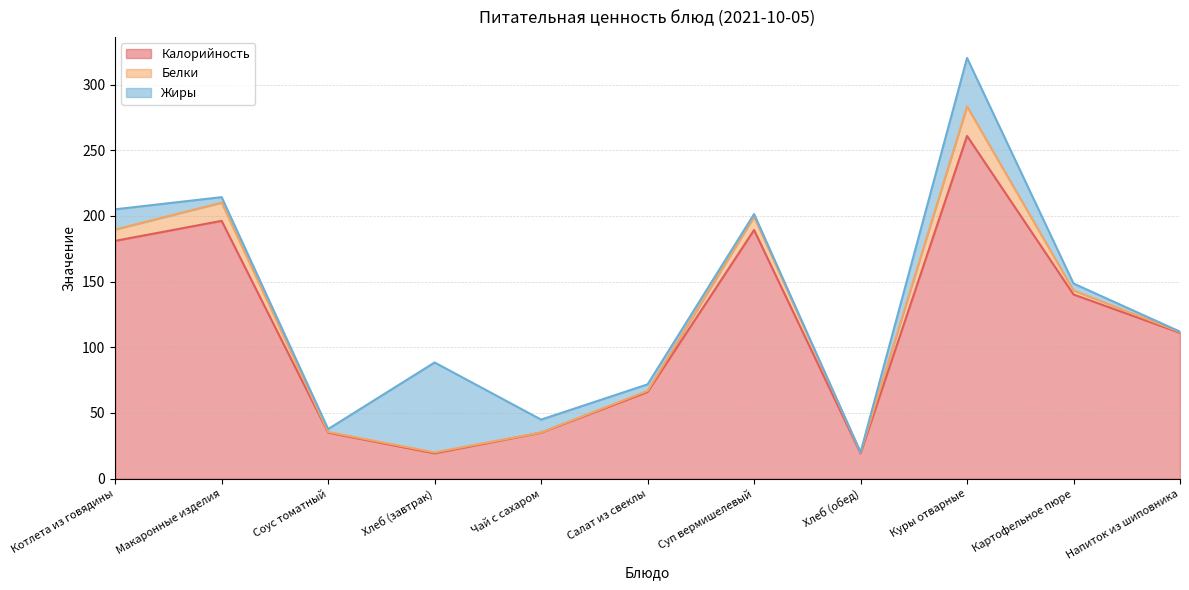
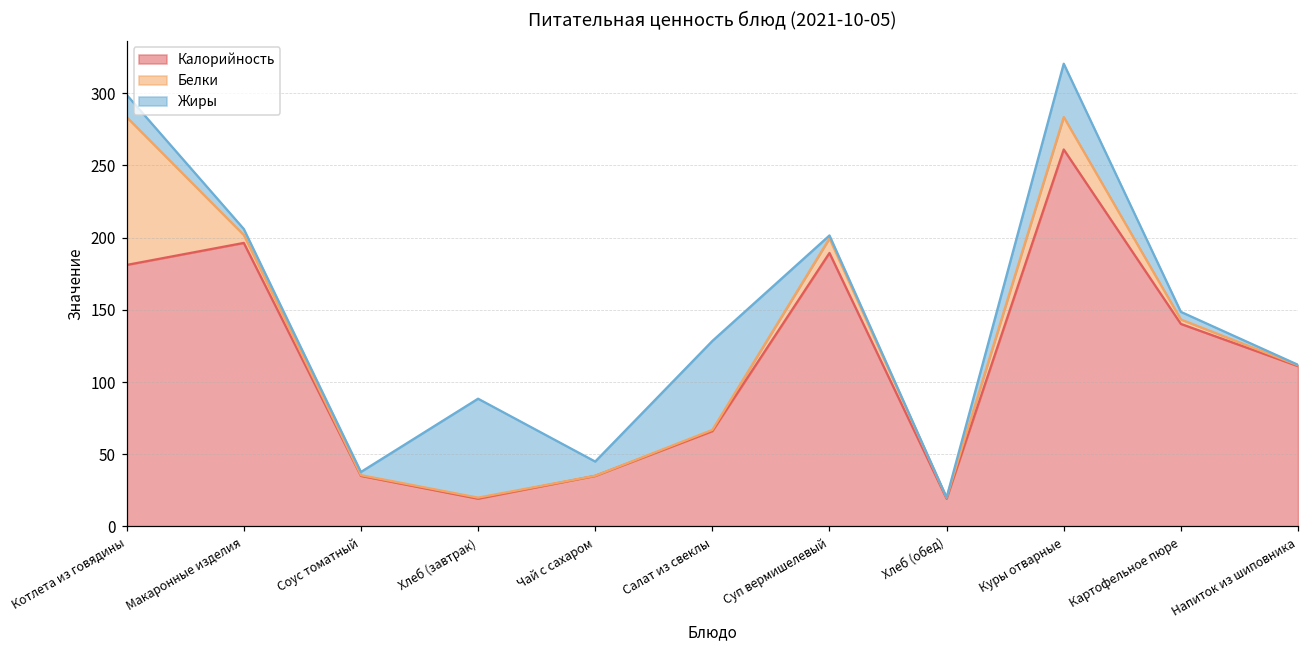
  {
    "Калорийность": {
      "Котлета из говядины": 181,
      "Макаронные изделия": 196,
      "Суп вермишелевый": 189,
      "Куры отварные": 261,
      "Картофельное пюре": 140
    },
    "Белки": {
-     "Котлета из говядины": 9,
-     "Макаронные изделия": 14,
+     "Котлета из говядины": 102,
+     "Макаронные изделия": 5,
      "Суп вермишелевый": 10,
      "Куры отварные": 23,
      "Картофельное пюре": 3
    },
    "Жиры": {
      "Котлета из говядины": 15,
      "Макаронные изделия": 4,
      "Соус томатный": 2,
      "Хлеб (завтрак)": 69,
      "Чай с сахаром": 10,
-     "Салат из свеклы": 5,
+     "Салат из свеклы": 62,
      "Суп вермишелевый": 2,
      "Куры отварные": 37,
      "Картофельное пюре": 5
    }
  }
